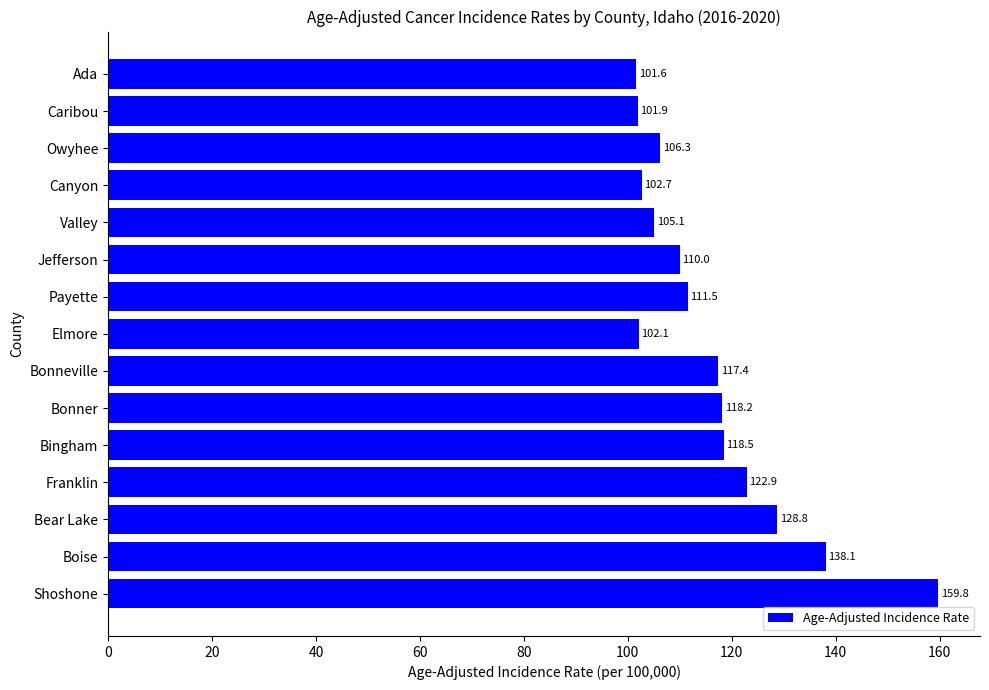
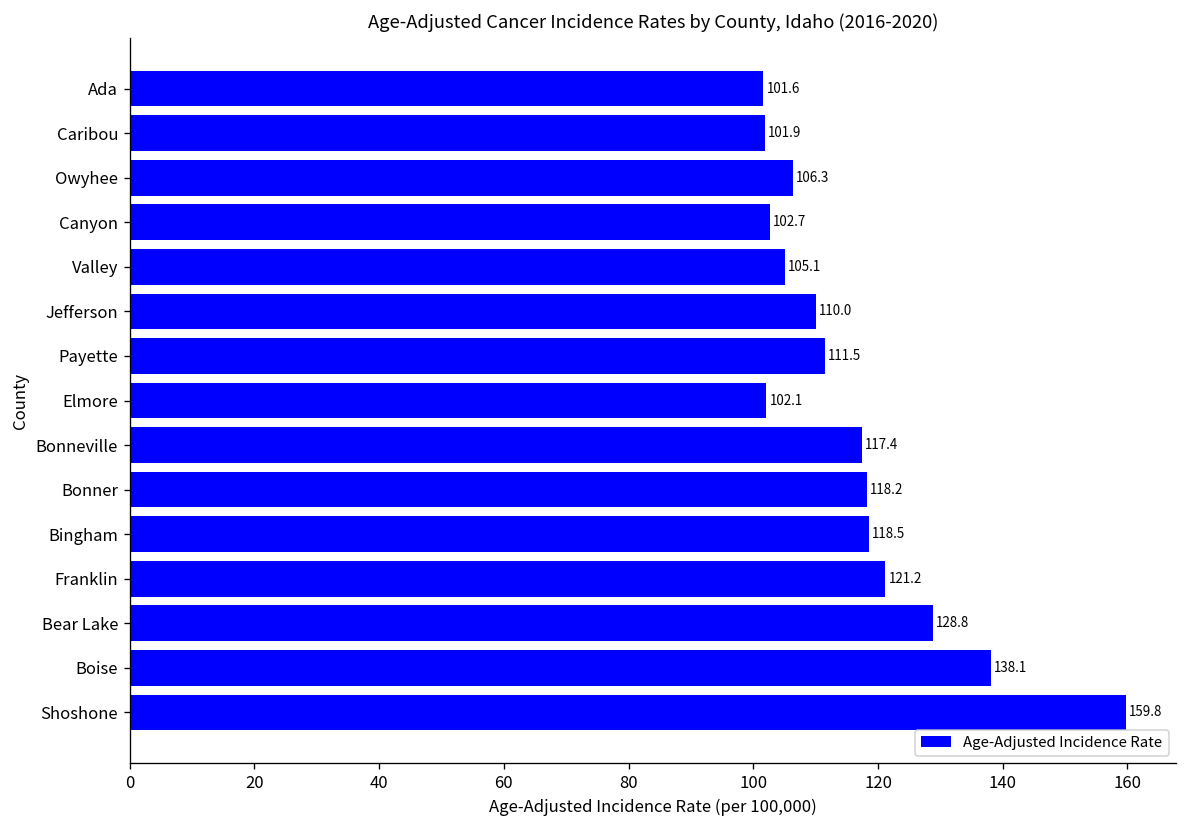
  {
    "Ada": 101.6,
    "Caribou": 101.9,
    "Owyhee": 106.3,
    "Canyon": 102.7,
    "Valley": 105.1,
    "Jefferson": 110.0,
    "Payette": 111.5,
    "Elmore": 102.1,
    "Bonneville": 117.4,
    "Bonner": 118.2,
    "Bingham": 118.5,
-   "Franklin": 122.9,
+   "Franklin": 121.2,
    "Bear Lake": 128.8,
    "Boise": 138.1,
    "Shoshone": 159.8
  }
